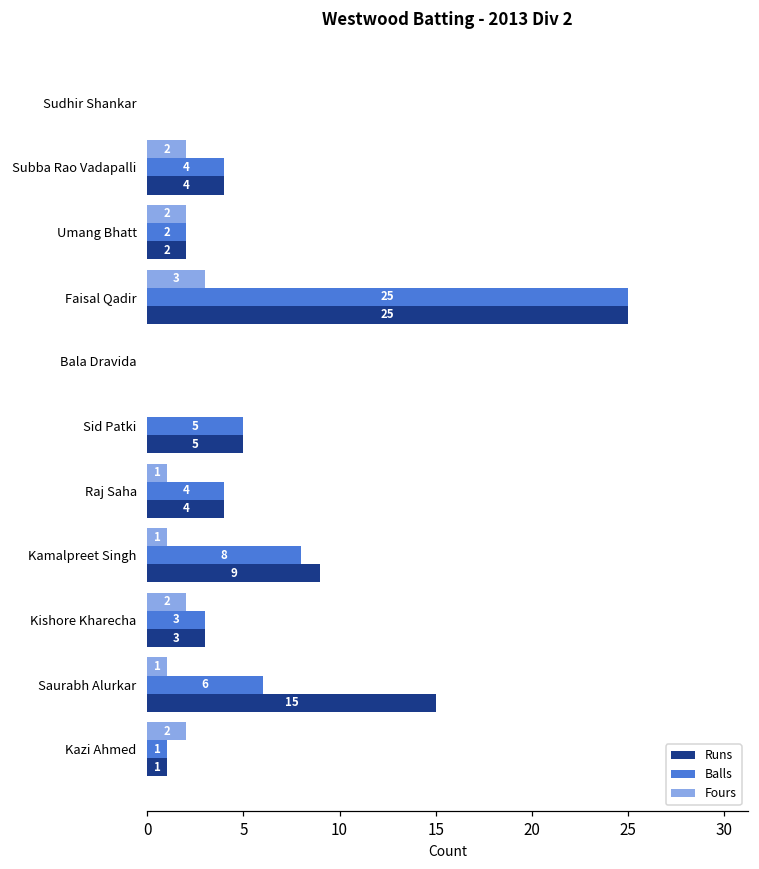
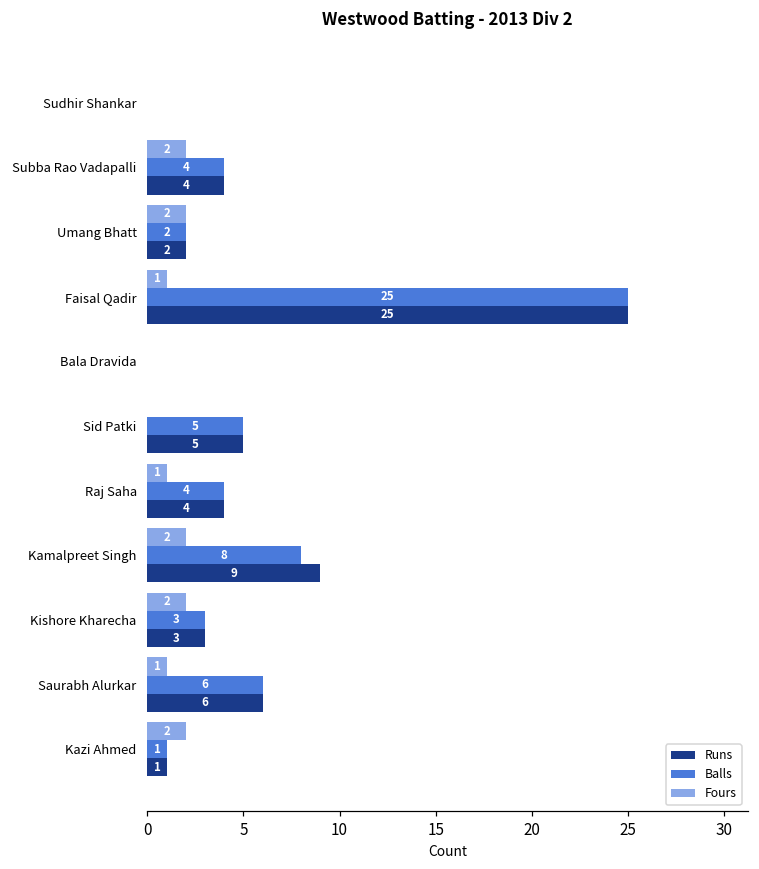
  {
    "Runs": {
      "Subba Rao Vadapalli": 4,
      "Umang Bhatt": 2,
      "Faisal Qadir": 25,
      "Sid Patki": 5,
      "Raj Saha": 4,
      "Kamalpreet Singh": 9,
      "Kishore Kharecha": 3,
-     "Saurabh Alurkar": 15,
+     "Saurabh Alurkar": 6,
      "Kazi Ahmed": 1
    },
    "Balls": {
      "Subba Rao Vadapalli": 4,
      "Umang Bhatt": 2,
      "Faisal Qadir": 25,
      "Sid Patki": 5,
      "Raj Saha": 4,
      "Kamalpreet Singh": 8,
      "Kishore Kharecha": 3,
      "Saurabh Alurkar": 6,
      "Kazi Ahmed": 1
    },
    "Fours": {
      "Subba Rao Vadapalli": 2,
      "Umang Bhatt": 2,
-     "Faisal Qadir": 3,
+     "Faisal Qadir": 1,
      "Raj Saha": 1,
-     "Kamalpreet Singh": 1,
+     "Kamalpreet Singh": 2,
      "Kishore Kharecha": 2,
      "Saurabh Alurkar": 1,
      "Kazi Ahmed": 2
    }
  }
